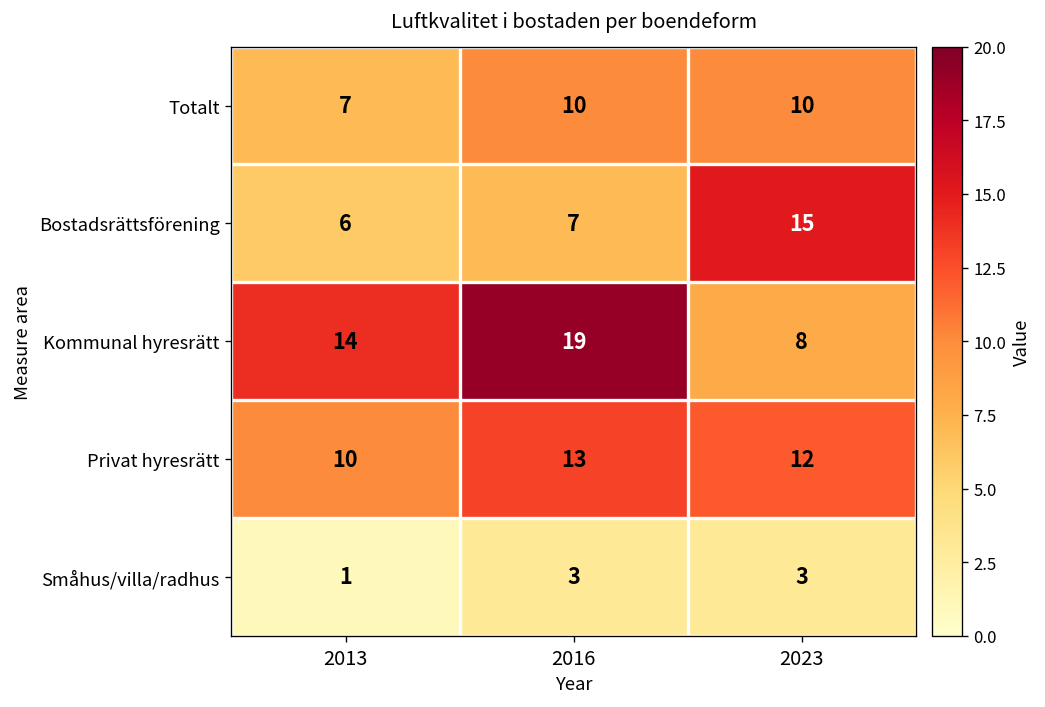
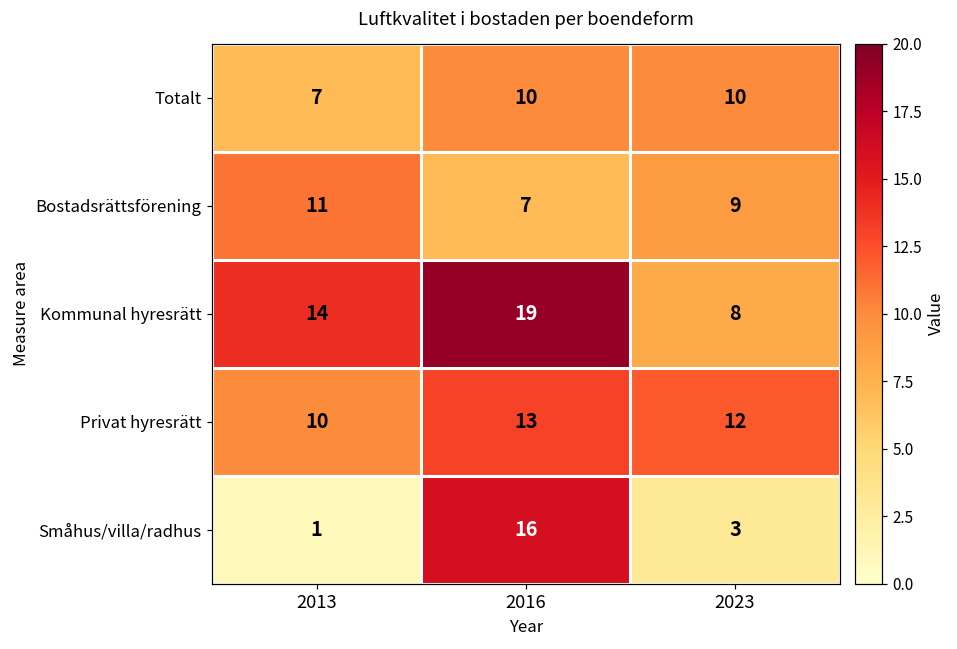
  {
    "Totalt": {
      "2013": 7,
      "2016": 10,
      "2023": 10
    },
    "Bostadsrättsförening": {
-     "2013": 6,
+     "2013": 11,
      "2016": 7,
-     "2023": 15
+     "2023": 9
    },
    "Kommunal hyresrätt": {
      "2013": 14,
      "2016": 19,
      "2023": 8
    },
    "Privat hyresrätt": {
      "2013": 10,
      "2016": 13,
      "2023": 12
    },
    "Småhus/villa/radhus": {
      "2013": 1,
-     "2016": 3,
+     "2016": 16,
      "2023": 3
    }
  }
